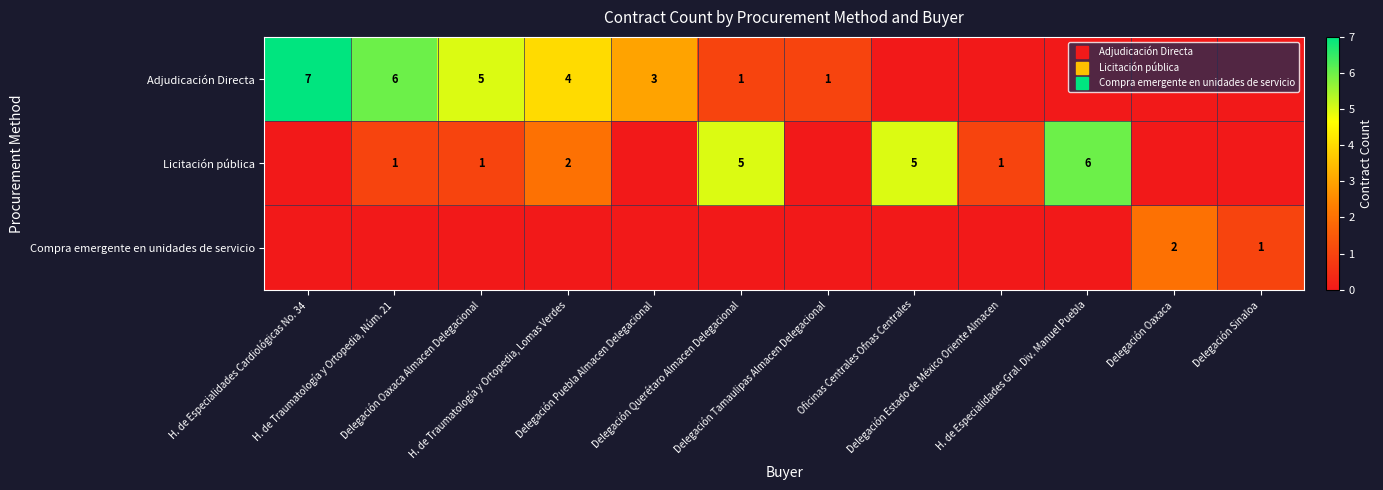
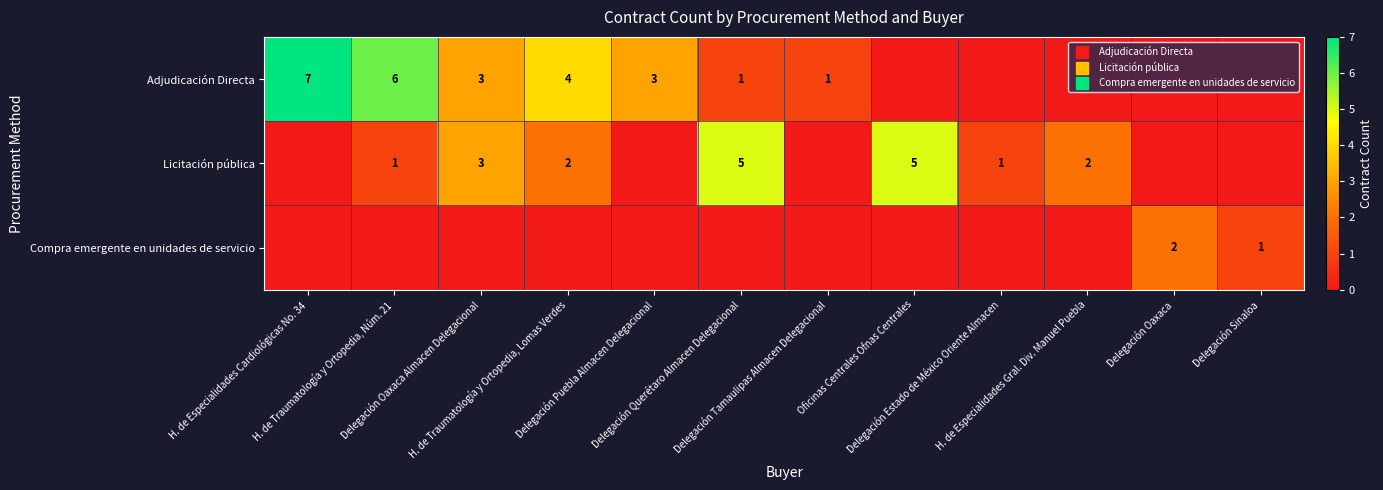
  {
    "Adjudicación Directa": {
      "H. de Especialidades Cardiológicas No. 34": 7,
      "H. de Traumatología y Ortopedia, Núm. 21": 6,
-     "Delegación Oaxaca Almacen Delegacional": 5,
+     "Delegación Oaxaca Almacen Delegacional": 3,
      "H. de Traumatología y Ortopedia, Lomas Verdes": 4,
      "Delegación Puebla Almacen Delegacional": 3,
      "Delegación Querétaro Almacen Delegacional": 1,
      "Delegación Tamaulipas Almacen Delegacional": 1
    },
    "Licitación pública": {
      "H. de Traumatología y Ortopedia, Núm. 21": 1,
-     "Delegación Oaxaca Almacen Delegacional": 1,
+     "Delegación Oaxaca Almacen Delegacional": 3,
      "H. de Traumatología y Ortopedia, Lomas Verdes": 2,
      "Delegación Querétaro Almacen Delegacional": 5,
      "Oficinas Centrales Ofnas Centrales": 5,
      "Delegación Estado de México Oriente Almacen": 1,
-     "H. de Especialidades Gral. Div. Manuel Puebla": 6
+     "H. de Especialidades Gral. Div. Manuel Puebla": 2
    },
    "Compra emergente en unidades de servicio": {
      "Delegación Oaxaca": 2,
      "Delegación Sinaloa": 1
    }
  }
